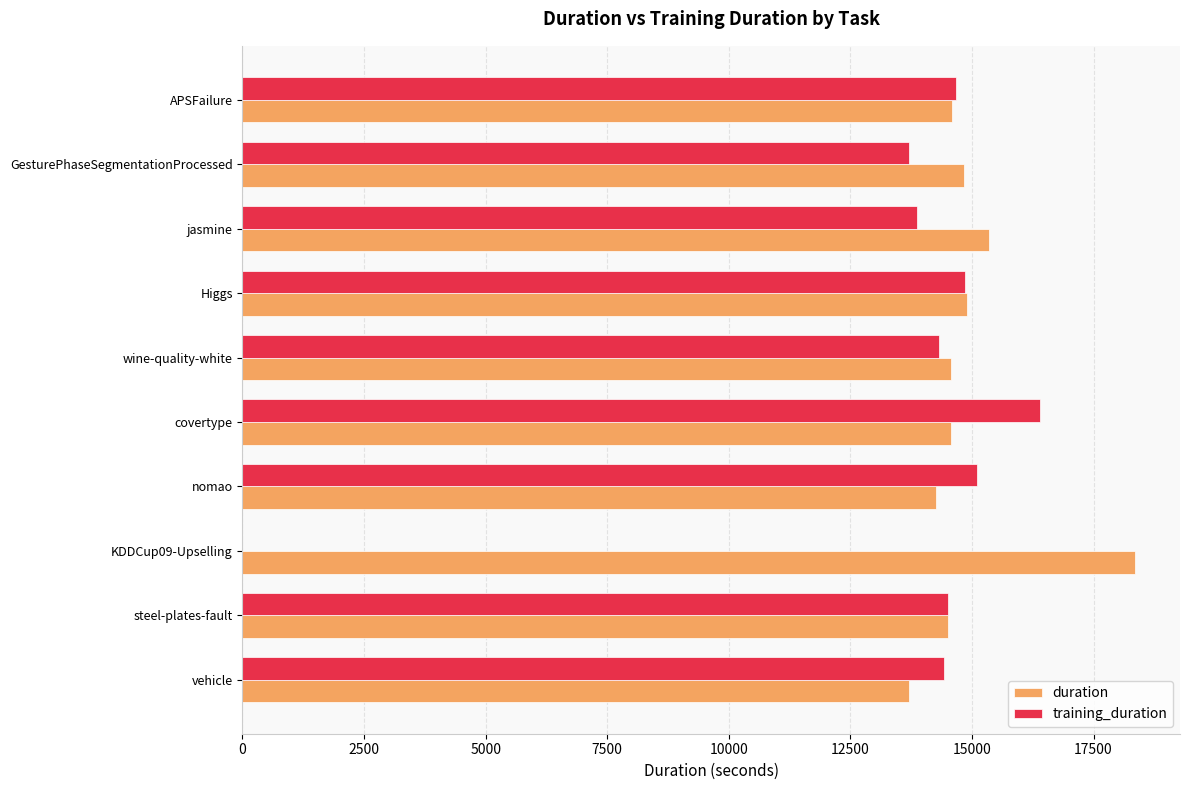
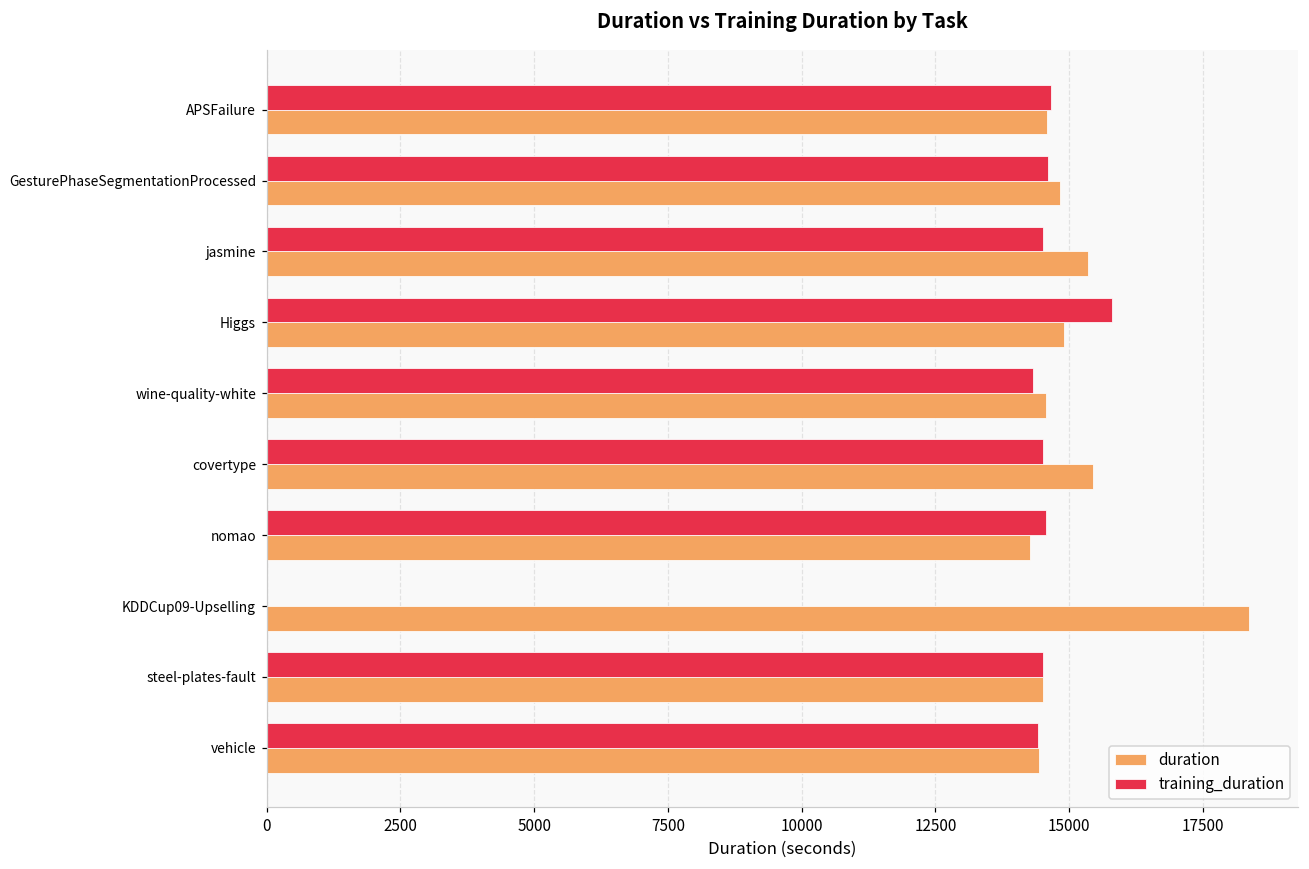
  {
    "duration": {
      "APSFailure": 14600,
      "GesturePhaseSegmentationProcessed": 14800,
      "jasmine": 15400,
      "Higgs": 14900,
      "wine-quality-white": 14600,
-     "covertype": 14600,
+     "covertype": 15500,
      "nomao": 14300,
      "KDDCup09-Upselling": 18400,
      "steel-plates-fault": 14500,
-     "vehicle": 13700
+     "vehicle": 14400
    },
    "training_duration": {
      "APSFailure": 14700,
-     "GesturePhaseSegmentationProcessed": 13700,
-     "jasmine": 13900,
-     "Higgs": 14900,
+     "GesturePhaseSegmentationProcessed": 14600,
+     "jasmine": 14500,
+     "Higgs": 15800,
      "wine-quality-white": 14300,
-     "covertype": 16400,
-     "nomao": 15100,
+     "covertype": 14500,
+     "nomao": 14600,
      "KDDCup09-Upselling": 0,
      "steel-plates-fault": 14500,
      "vehicle": 14400
    }
  }
